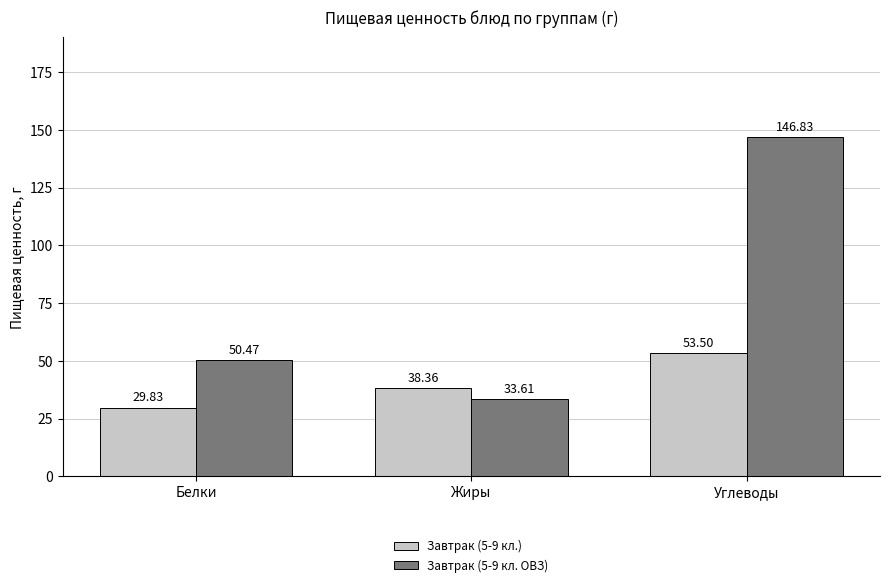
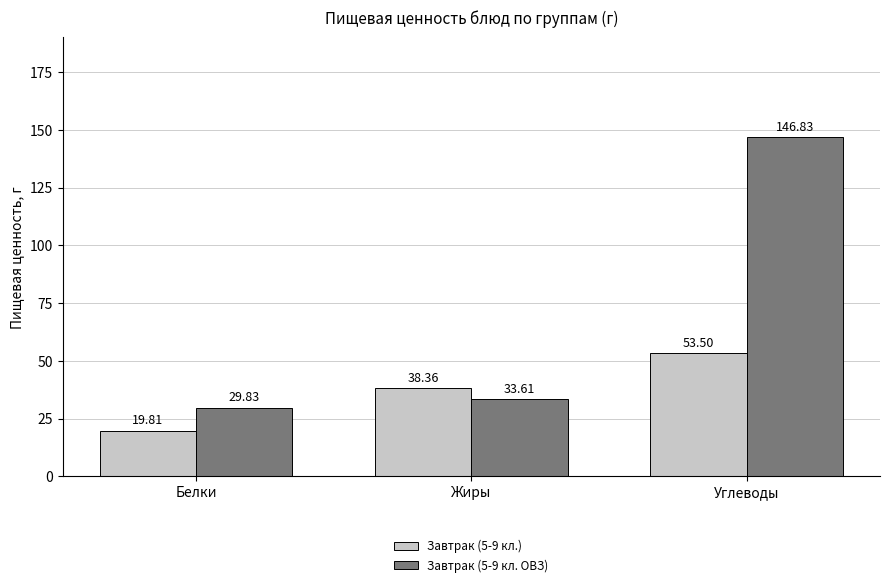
  {
    "Завтрак (5-9 кл.)": {
-     "Белки": 29.83,
+     "Белки": 19.81,
      "Жиры": 38.36,
      "Углеводы": 53.50
    },
    "Завтрак (5-9 кл. ОВЗ)": {
-     "Белки": 50.47,
+     "Белки": 29.83,
      "Жиры": 33.61,
      "Углеводы": 146.83
    }
  }
